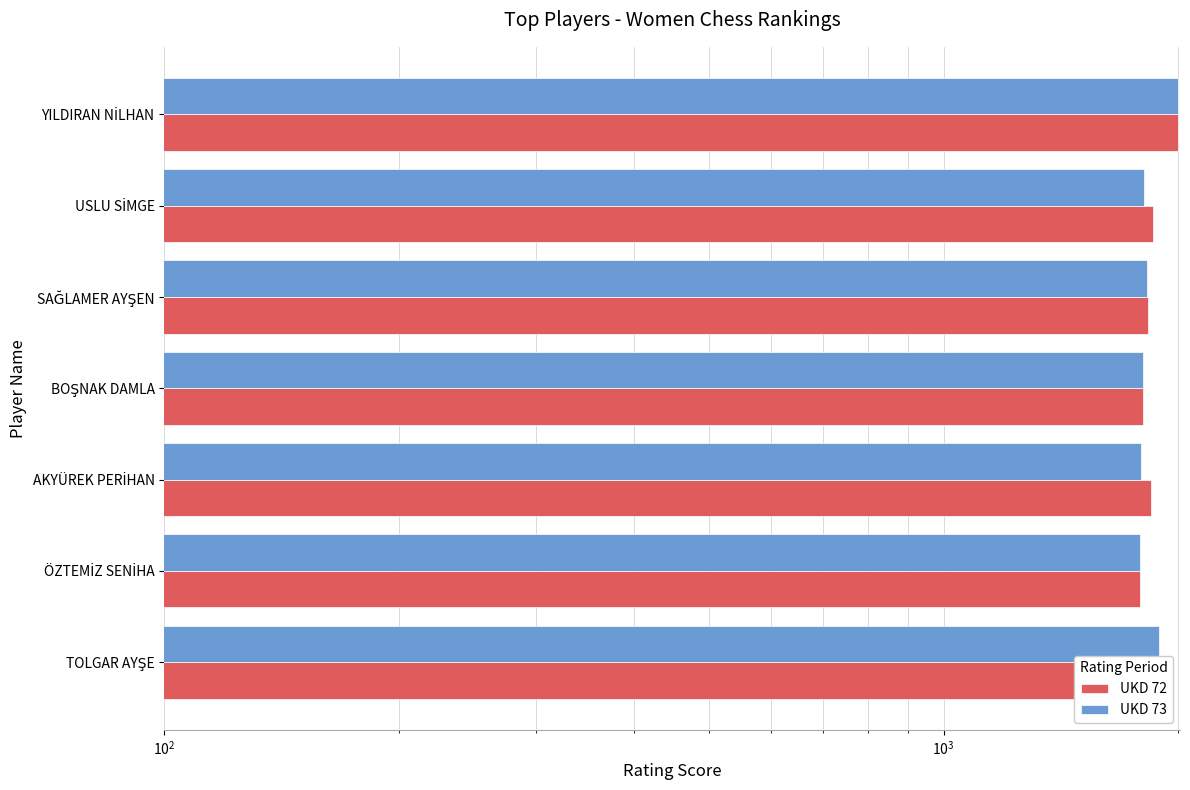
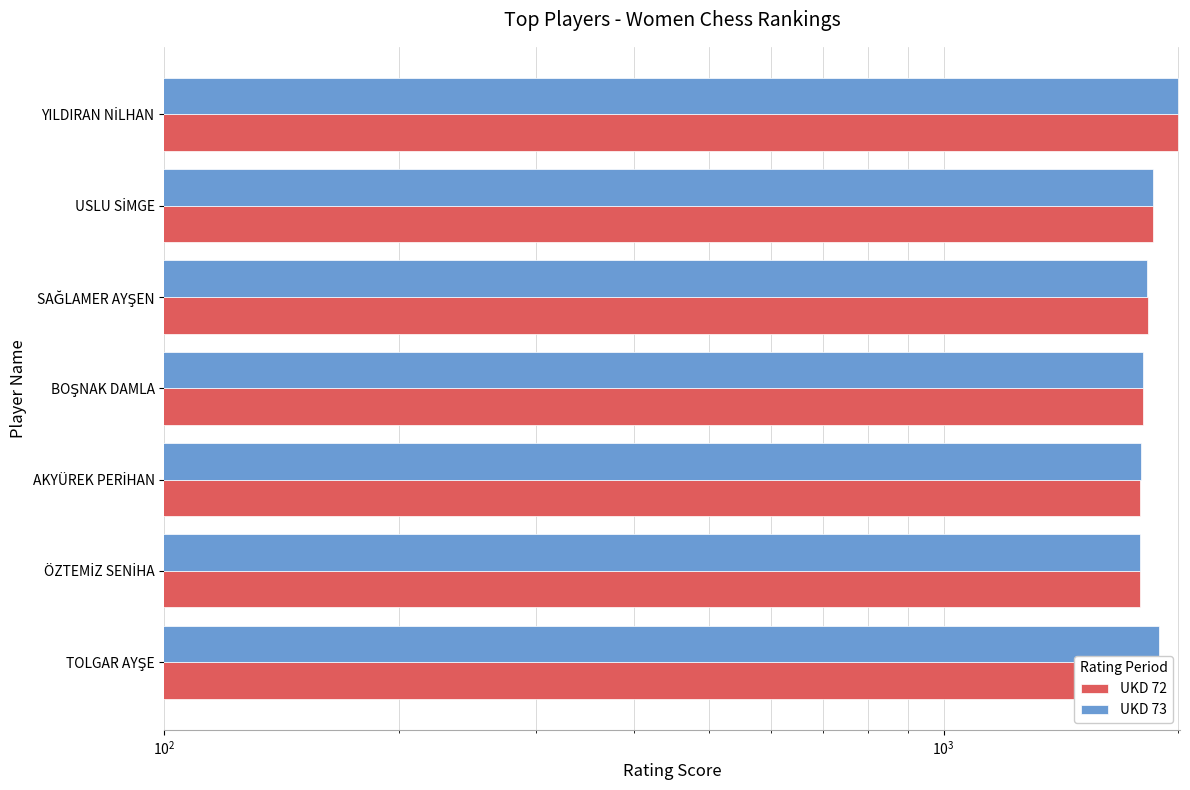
  {
    "UKD 72": {
      "YILDIRAN NİLHAN": 2000,
      "USLU SİMGE": 1860,
      "SAĞLAMER AYŞEN": 1830,
      "BOŞNAK DAMLA": 1800,
-     "AKYÜREK PERİHAN": 1850,
+     "AKYÜREK PERİHAN": 1790,
      "ÖZTEMİZ SENİHA": 1780
    },
    "UKD 73": {
      "YILDIRAN NİLHAN": 2000,
-     "USLU SİMGE": 1810,
+     "USLU SİMGE": 1860,
      "SAĞLAMER AYŞEN": 1830,
      "BOŞNAK DAMLA": 1800,
      "AKYÜREK PERİHAN": 1790,
      "ÖZTEMİZ SENİHA": 1780,
      "TOLGAR AYŞE": 1890
    }
  }
